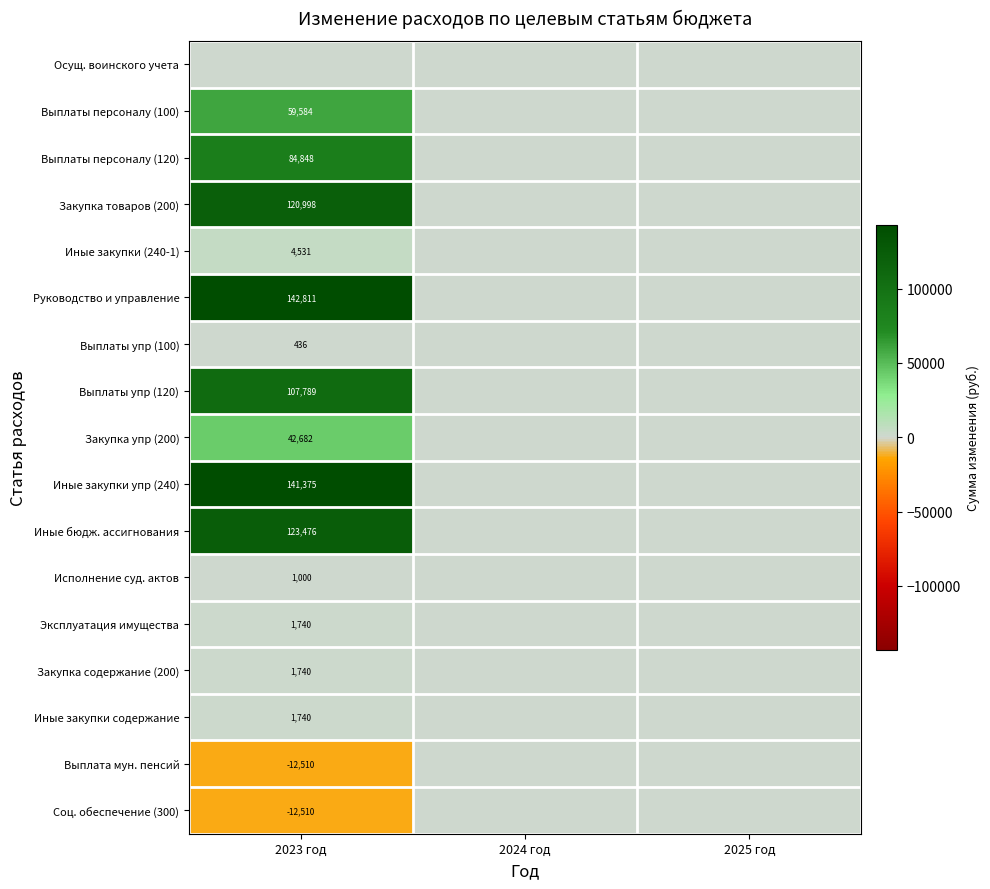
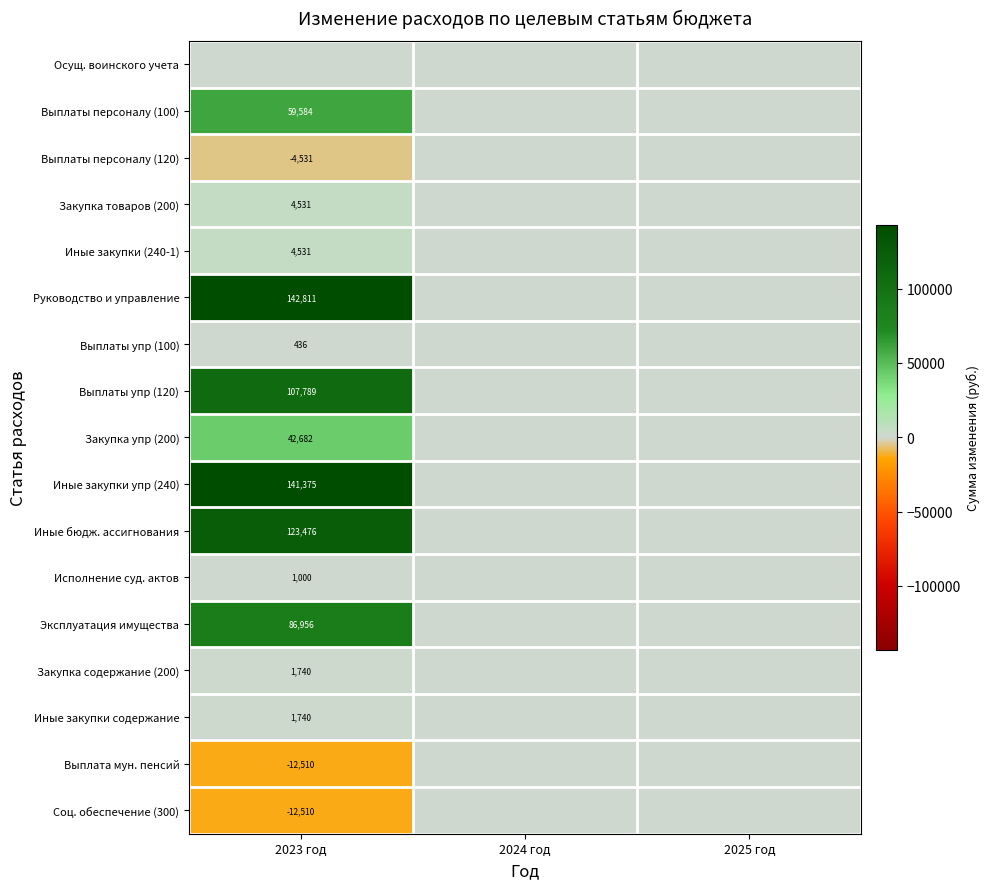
  {
    "Выплаты персоналу (100)": {
      "2023 год": "59,584"
    },
    "Выплаты персоналу (120)": {
-     "2023 год": "84,848"
+     "2023 год": "-4,531"
    },
    "Закупка товаров (200)": {
-     "2023 год": "120,998"
+     "2023 год": "4,531"
    },
    "Иные закупки (240-1)": {
      "2023 год": "4,531"
    },
    "Руководство и управление": {
      "2023 год": "142,811"
    },
    "Выплаты упр (100)": {
      "2023 год": "436"
    },
    "Выплаты упр (120)": {
      "2023 год": "107,789"
    },
    "Закупка упр (200)": {
      "2023 год": "42,682"
    },
    "Иные закупки упр (240)": {
      "2023 год": "141,375"
    },
    "Иные бюдж. ассигнования": {
      "2023 год": "123,476"
    },
    "Исполнение суд. актов": {
      "2023 год": "1,000"
    },
    "Эксплуатация имущества": {
-     "2023 год": "1,740"
+     "2023 год": "86,956"
    },
    "Закупка содержание (200)": {
      "2023 год": "1,740"
    },
    "Иные закупки содержание": {
      "2023 год": "1,740"
    },
    "Выплата мун. пенсий": {
      "2023 год": "-12,510"
    },
    "Соц. обеспечение (300)": {
      "2023 год": "-12,510"
    }
  }
